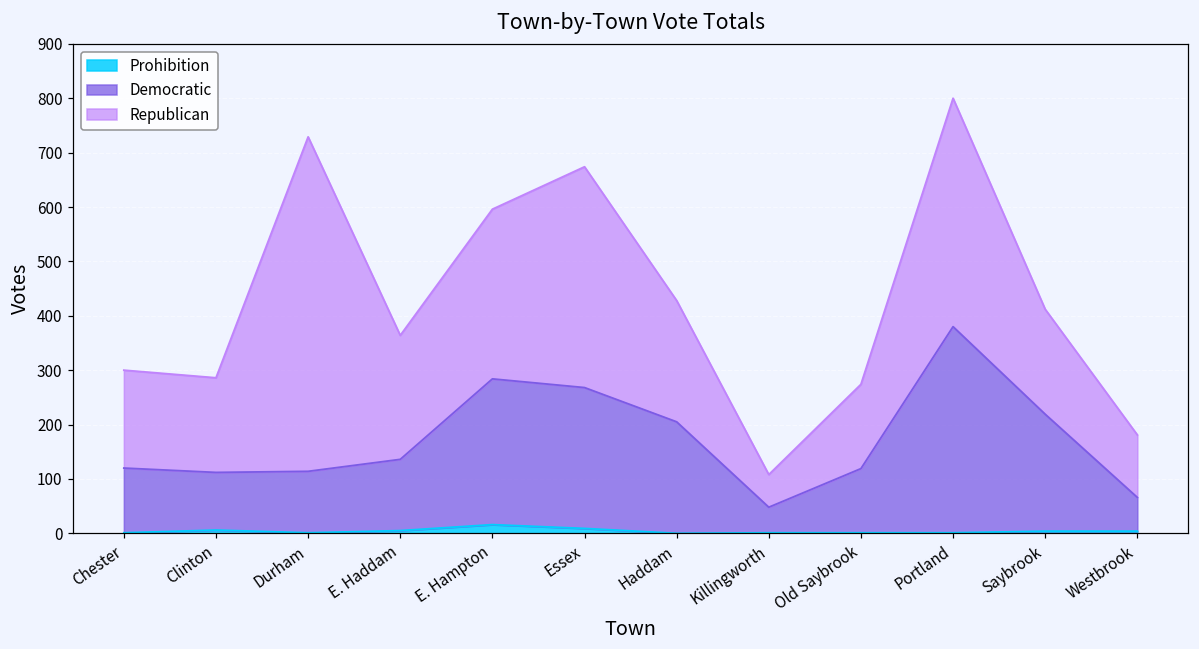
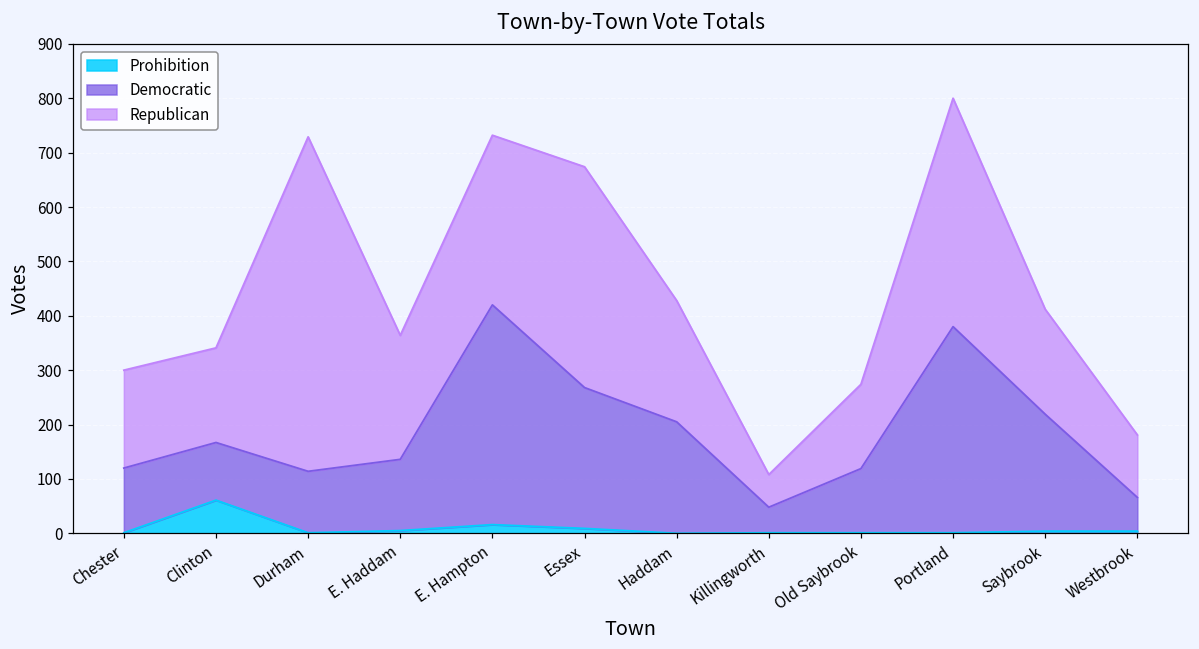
  {
    "Prohibition": {
      "Chester": 0,
-     "Clinton": 10,
+     "Clinton": 60,
      "Durham": 0,
      "E. Haddam": 10,
      "E. Hampton": 20,
      "Essex": 10,
      "Haddam": 0,
      "Killingworth": 0,
      "Old Saybrook": 0,
      "Portland": 0,
      "Saybrook": 0,
      "Westbrook": 0
    },
    "Democratic": {
      "Chester": 120,
      "Clinton": 110,
      "Durham": 110,
      "E. Haddam": 130,
-     "E. Hampton": 270,
+     "E. Hampton": 400,
      "Essex": 260,
      "Haddam": 210,
      "Killingworth": 50,
      "Old Saybrook": 120,
      "Portland": 380,
      "Saybrook": 220,
      "Westbrook": 60
    },
    "Republican": {
      "Chester": 180,
      "Clinton": 170,
      "Durham": 620,
      "E. Haddam": 230,
      "E. Hampton": 310,
      "Essex": 410,
      "Haddam": 220,
      "Killingworth": 60,
      "Old Saybrook": 160,
      "Portland": 420,
      "Saybrook": 190,
      "Westbrook": 120
    }
  }
